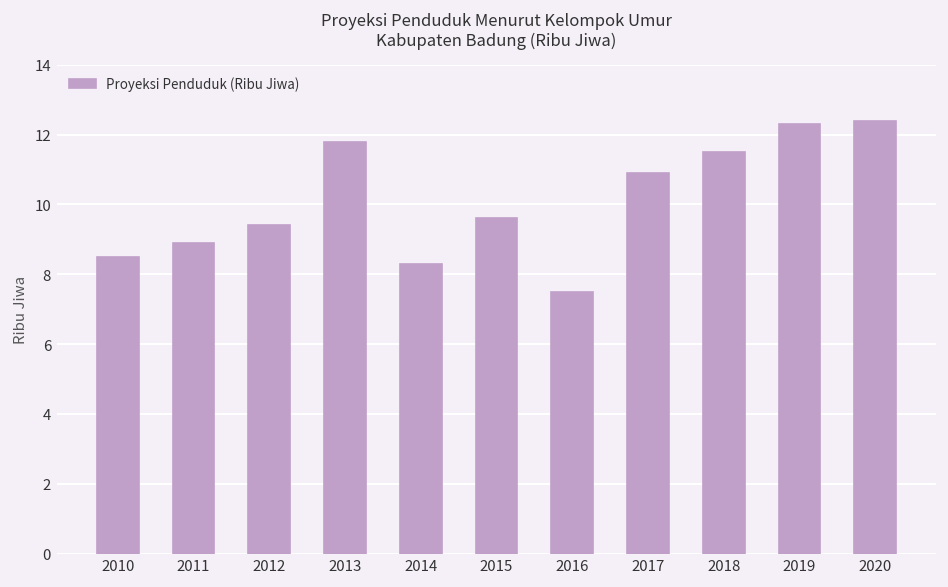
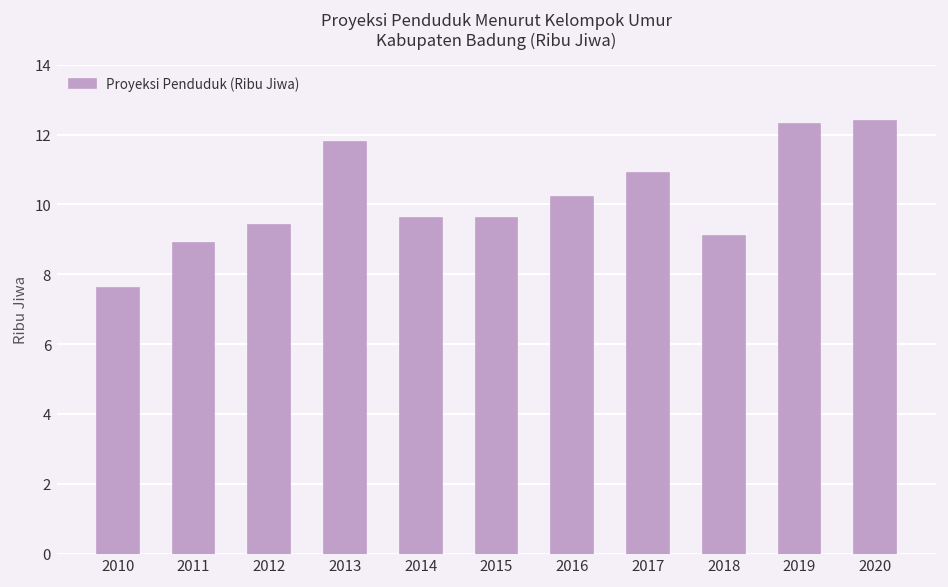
  {
-   "2010": 8.5,
+   "2010": 7.6,
    "2011": 8.9,
    "2012": 9.4,
    "2013": 11.8,
-   "2014": 8.3,
+   "2014": 9.6,
    "2015": 9.6,
-   "2016": 7.5,
+   "2016": 10.2,
    "2017": 10.9,
-   "2018": 11.5,
+   "2018": 9.1,
    "2019": 12.3,
    "2020": 12.4
  }
